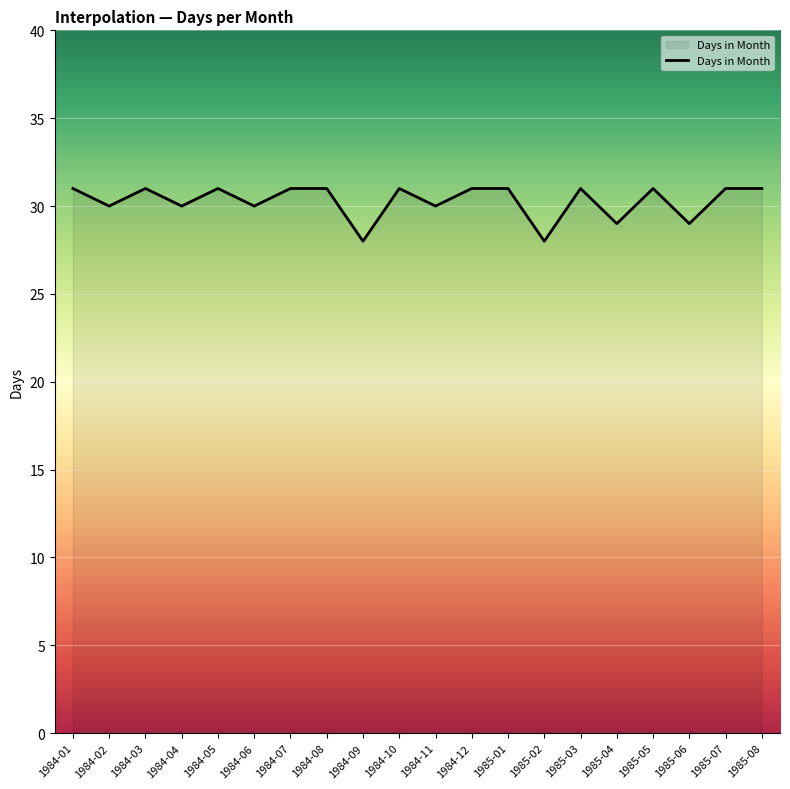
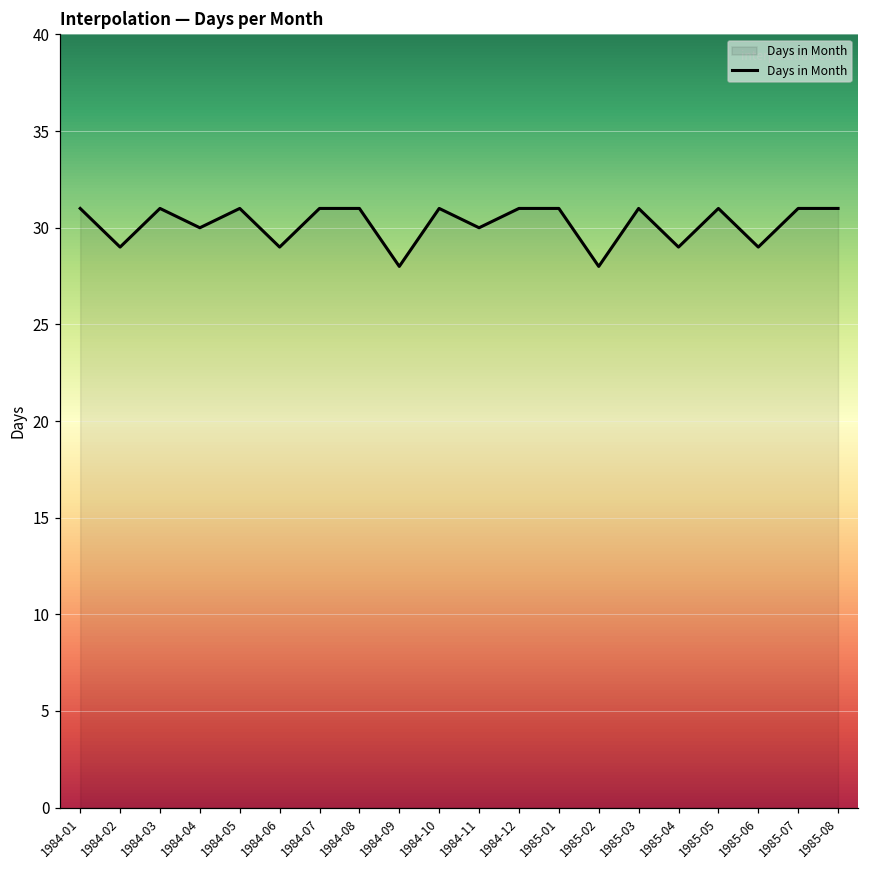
  {
    "1984-01": 31,
-   "1984-02": 30,
+   "1984-02": 29,
    "1984-03": 31,
    "1984-04": 30,
    "1984-05": 31,
-   "1984-06": 30,
+   "1984-06": 29,
    "1984-07": 31,
    "1984-08": 31,
    "1984-09": 28,
    "1984-10": 31,
    "1984-11": 30,
    "1984-12": 31,
    "1985-01": 31,
    "1985-02": 28,
    "1985-03": 31,
    "1985-04": 29,
    "1985-05": 31,
    "1985-06": 29,
    "1985-07": 31,
    "1985-08": 31
  }
